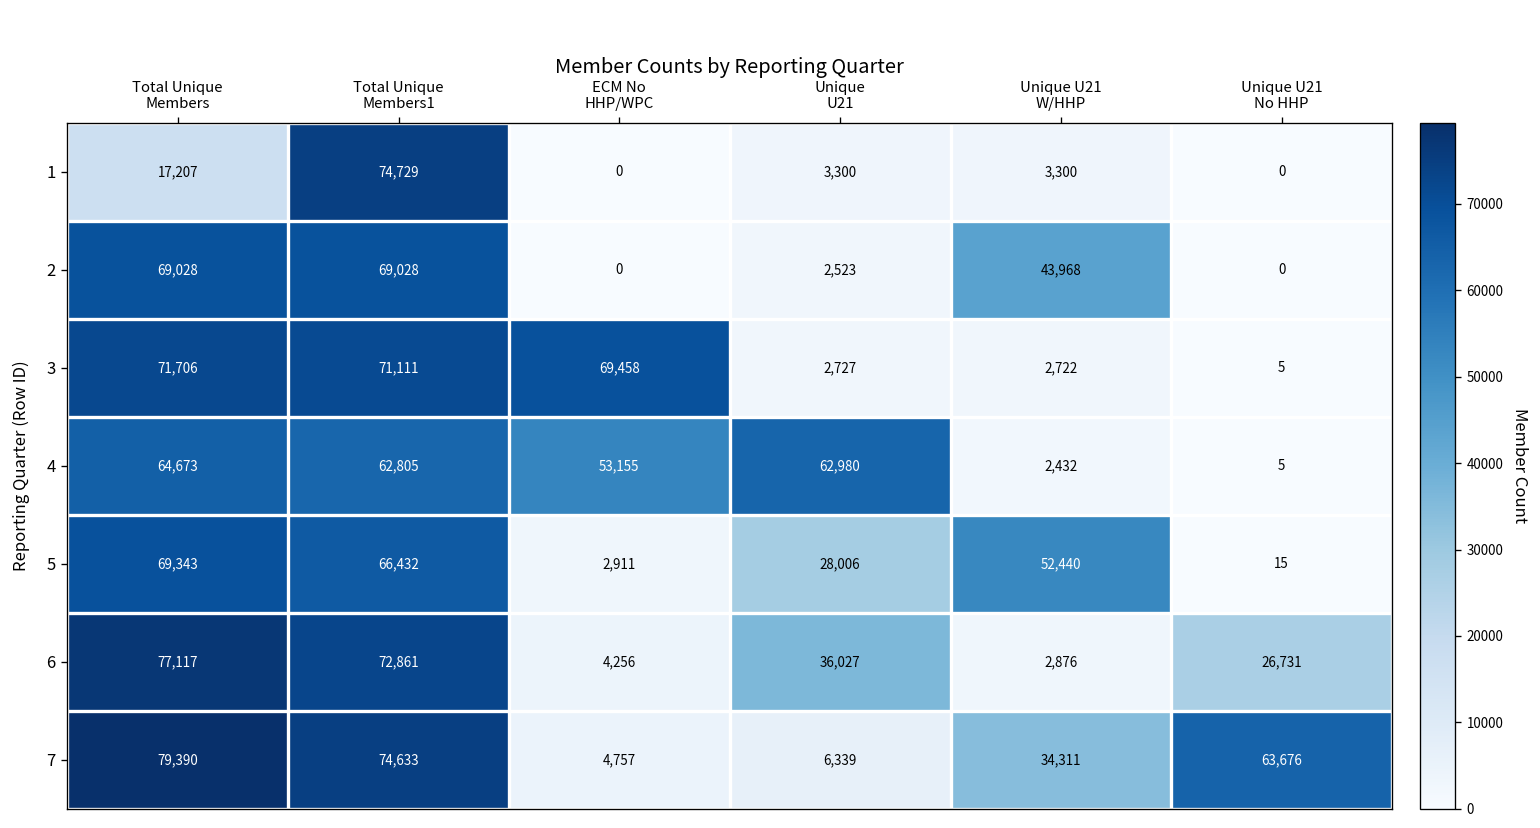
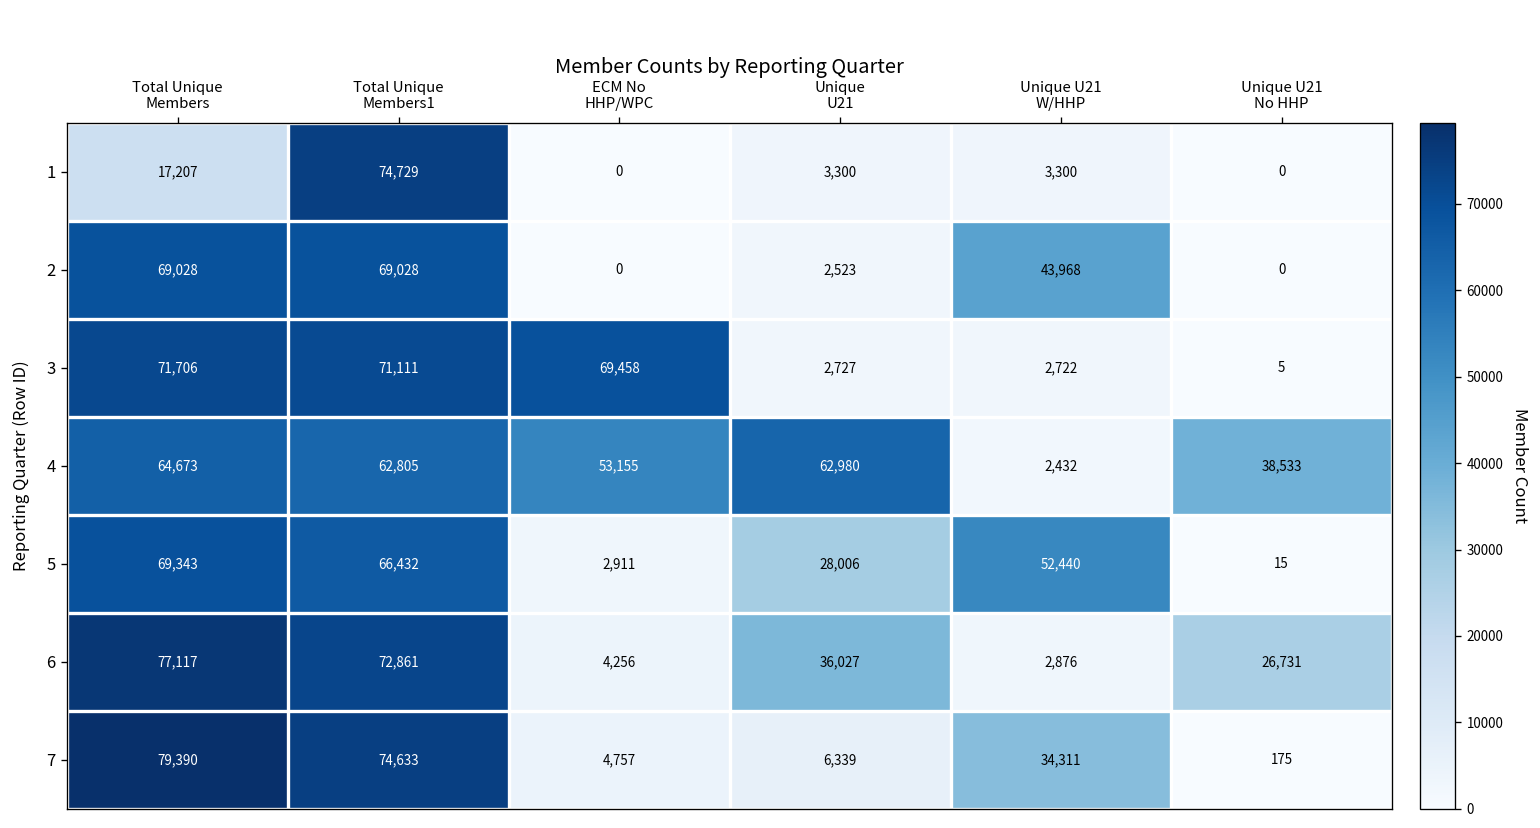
  {
    "1": {
      "Total Unique Members": "17,207",
      "Total Unique Members1": "74,729",
      "ECM No HHP/WPC": "0",
      "Unique U21": "3,300",
      "Unique U21 W/HHP": "3,300",
      "Unique U21 No HHP": "0"
    },
    "2": {
      "Total Unique Members": "69,028",
      "Total Unique Members1": "69,028",
      "ECM No HHP/WPC": "0",
      "Unique U21": "2,523",
      "Unique U21 W/HHP": "43,968",
      "Unique U21 No HHP": "0"
    },
    "3": {
      "Total Unique Members": "71,706",
      "Total Unique Members1": "71,111",
      "ECM No HHP/WPC": "69,458",
      "Unique U21": "2,727",
      "Unique U21 W/HHP": "2,722",
      "Unique U21 No HHP": "5"
    },
    "4": {
      "Total Unique Members": "64,673",
      "Total Unique Members1": "62,805",
      "ECM No HHP/WPC": "53,155",
      "Unique U21": "62,980",
      "Unique U21 W/HHP": "2,432",
-     "Unique U21 No HHP": "5"
+     "Unique U21 No HHP": "38,533"
    },
    "5": {
      "Total Unique Members": "69,343",
      "Total Unique Members1": "66,432",
      "ECM No HHP/WPC": "2,911",
      "Unique U21": "28,006",
      "Unique U21 W/HHP": "52,440",
      "Unique U21 No HHP": "15"
    },
    "6": {
      "Total Unique Members": "77,117",
      "Total Unique Members1": "72,861",
      "ECM No HHP/WPC": "4,256",
      "Unique U21": "36,027",
      "Unique U21 W/HHP": "2,876",
      "Unique U21 No HHP": "26,731"
    },
    "7": {
      "Total Unique Members": "79,390",
      "Total Unique Members1": "74,633",
      "ECM No HHP/WPC": "4,757",
      "Unique U21": "6,339",
      "Unique U21 W/HHP": "34,311",
-     "Unique U21 No HHP": "63,676"
+     "Unique U21 No HHP": "175"
    }
  }
